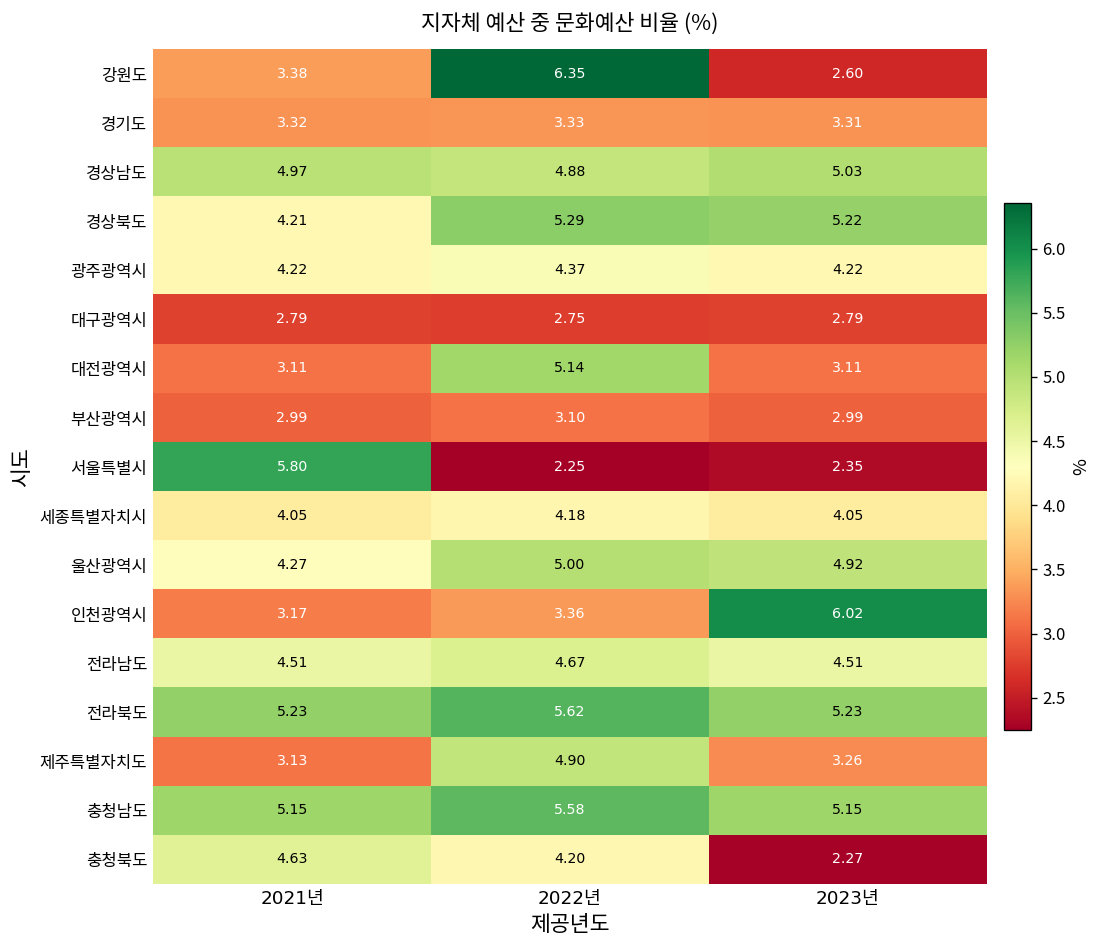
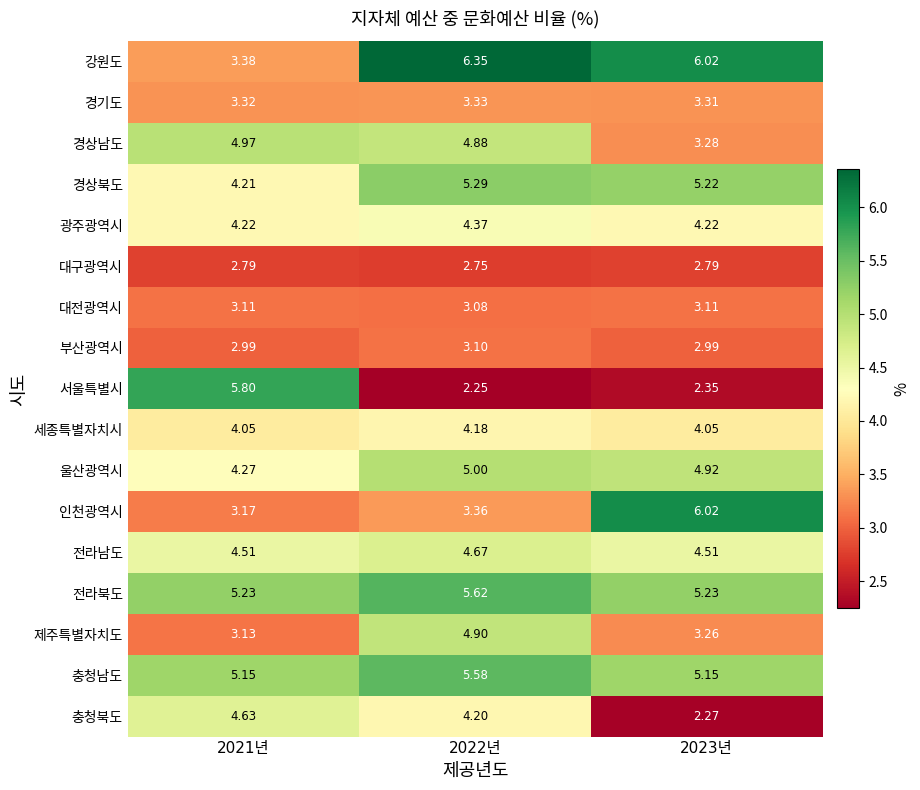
  {
    "강원도": {
      "2021년": 3.38,
      "2022년": 6.35,
-     "2023년": 2.60
+     "2023년": 6.02
    },
    "경기도": {
      "2021년": 3.32,
      "2022년": 3.33,
      "2023년": 3.31
    },
    "경상남도": {
      "2021년": 4.97,
      "2022년": 4.88,
-     "2023년": 5.03
+     "2023년": 3.28
    },
    "경상북도": {
      "2021년": 4.21,
      "2022년": 5.29,
      "2023년": 5.22
    },
    "광주광역시": {
      "2021년": 4.22,
      "2022년": 4.37,
      "2023년": 4.22
    },
    "대구광역시": {
      "2021년": 2.79,
      "2022년": 2.75,
      "2023년": 2.79
    },
    "대전광역시": {
      "2021년": 3.11,
-     "2022년": 5.14,
+     "2022년": 3.08,
      "2023년": 3.11
    },
    "부산광역시": {
      "2021년": 2.99,
      "2022년": 3.10,
      "2023년": 2.99
    },
    "서울특별시": {
      "2021년": 5.80,
      "2022년": 2.25,
      "2023년": 2.35
    },
    "세종특별자치시": {
      "2021년": 4.05,
      "2022년": 4.18,
      "2023년": 4.05
    },
    "울산광역시": {
      "2021년": 4.27,
      "2022년": 5.00,
      "2023년": 4.92
    },
    "인천광역시": {
      "2021년": 3.17,
      "2022년": 3.36,
      "2023년": 6.02
    },
    "전라남도": {
      "2021년": 4.51,
      "2022년": 4.67,
      "2023년": 4.51
    },
    "전라북도": {
      "2021년": 5.23,
      "2022년": 5.62,
      "2023년": 5.23
    },
    "제주특별자치도": {
      "2021년": 3.13,
      "2022년": 4.90,
      "2023년": 3.26
    },
    "충청남도": {
      "2021년": 5.15,
      "2022년": 5.58,
      "2023년": 5.15
    },
    "충청북도": {
      "2021년": 4.63,
      "2022년": 4.20,
      "2023년": 2.27
    }
  }
